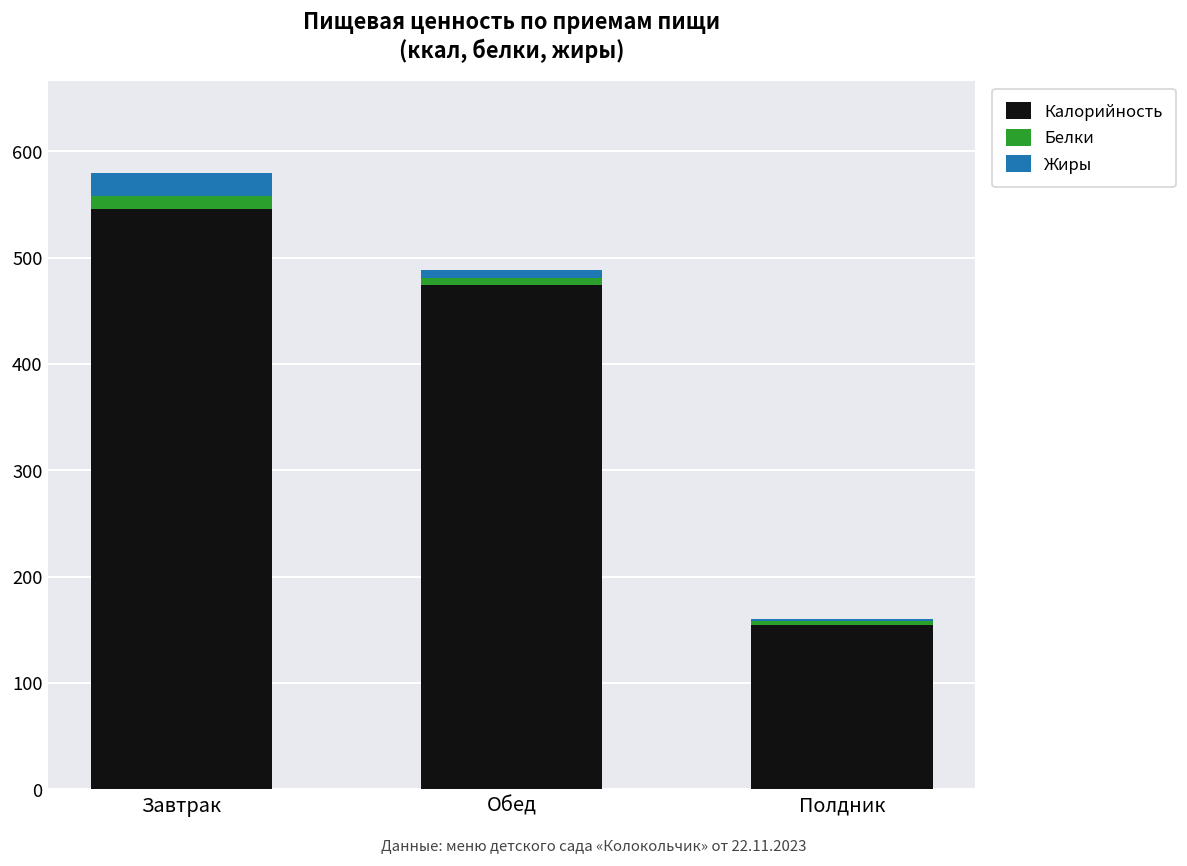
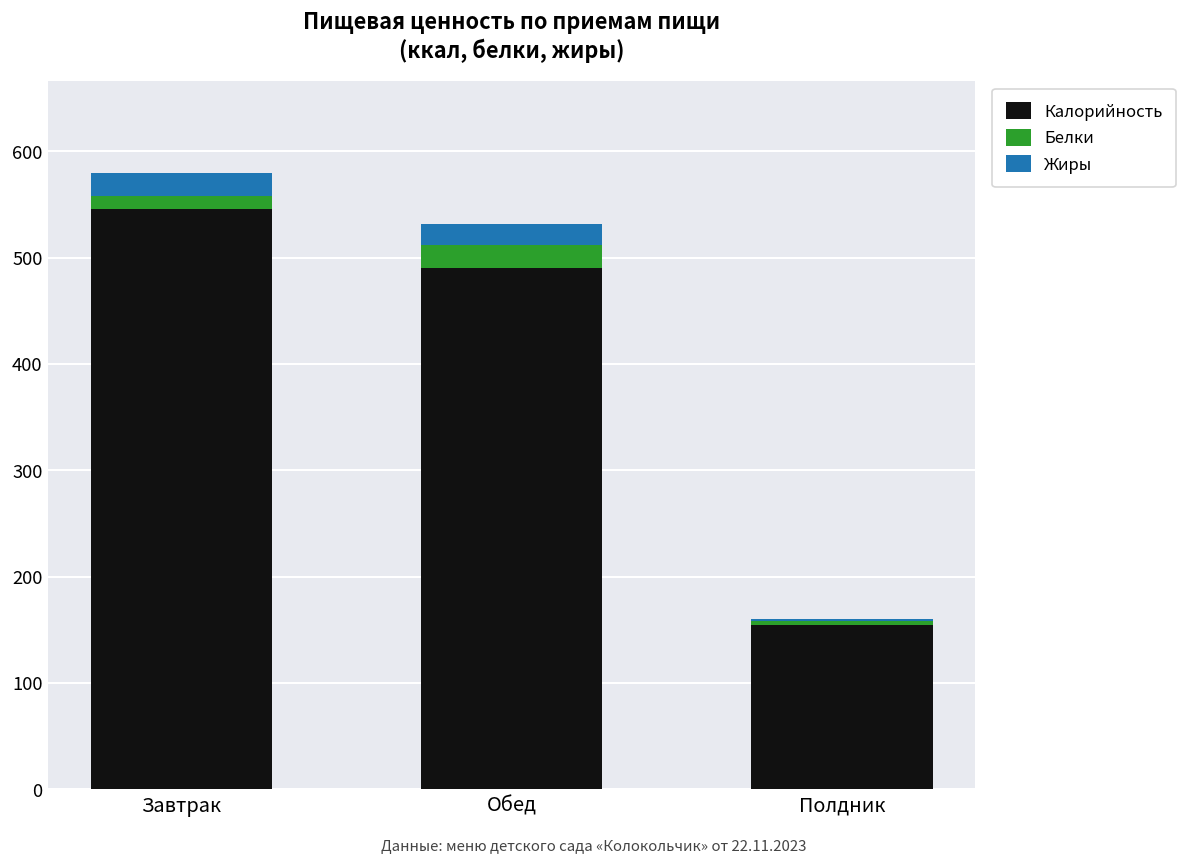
  {
    "Калорийность": {
      "Завтрак": 550,
-     "Обед": 470,
+     "Обед": 490,
      "Полдник": 160
    },
    "Белки": {
      "Завтрак": 10,
-     "Обед": 10,
+     "Обед": 20,
      "Полдник": 0
    },
    "Жиры": {
      "Завтрак": 20,
-     "Обед": 10
+     "Обед": 20
    }
  }
